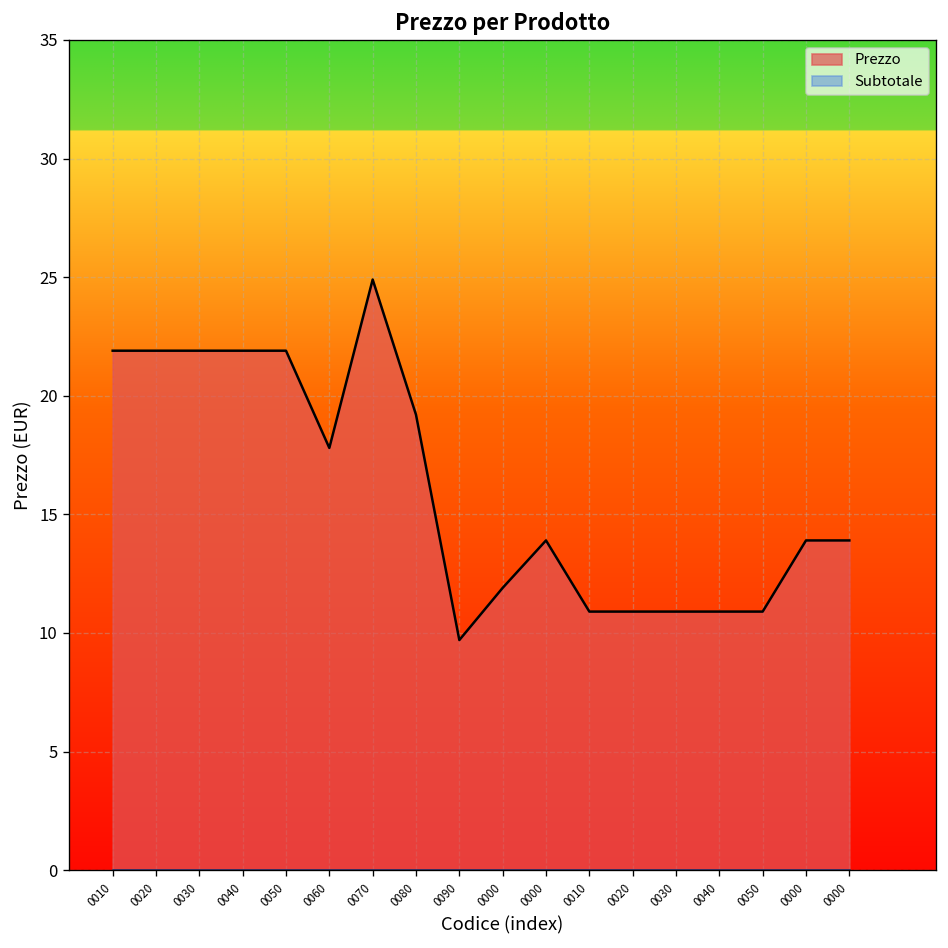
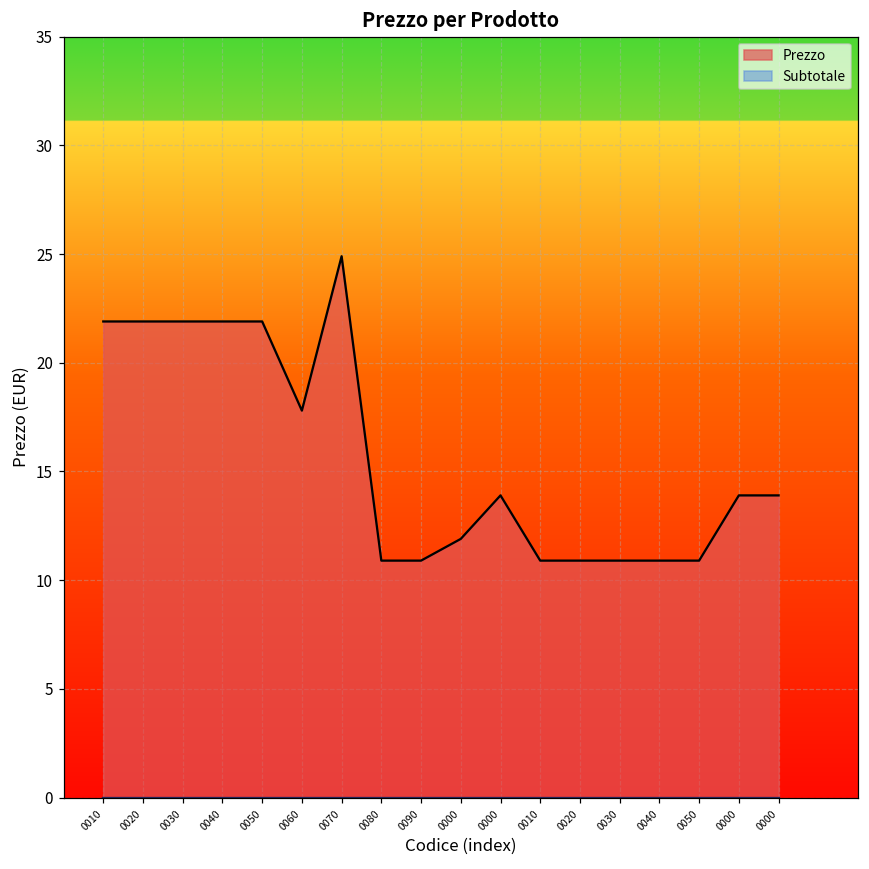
  {
    "Prezzo": {
      "0060": 17.8,
      "0070": 24.9,
-     "0080": 19.2,
-     "0090": 9.7
+     "0080": 10.9,
+     "0090": 10.9
    },
    "Subtotale": {
      "0060": 0.0,
      "0070": 0.0,
      "0080": 0.0,
      "0090": 0.0
    }
  }
